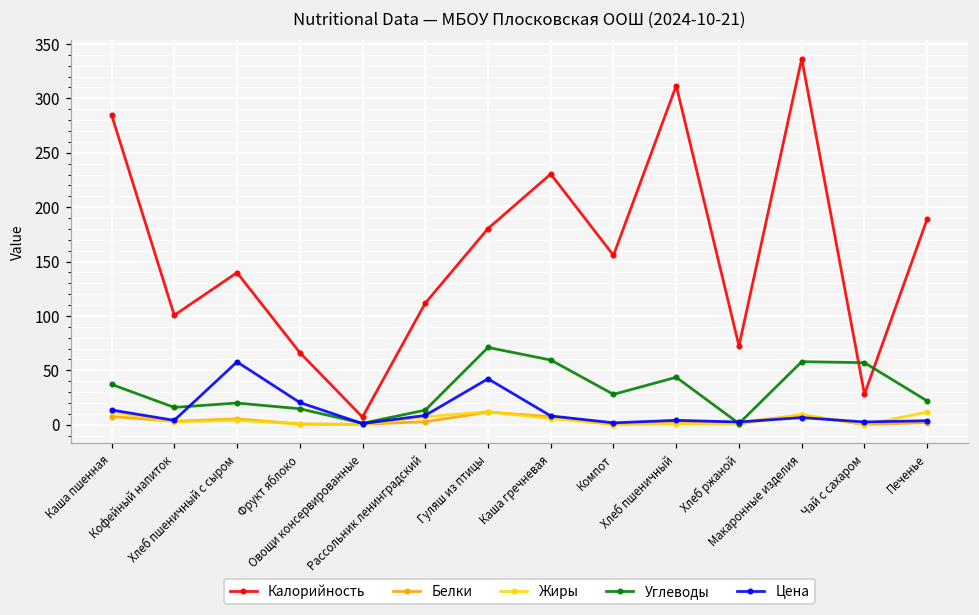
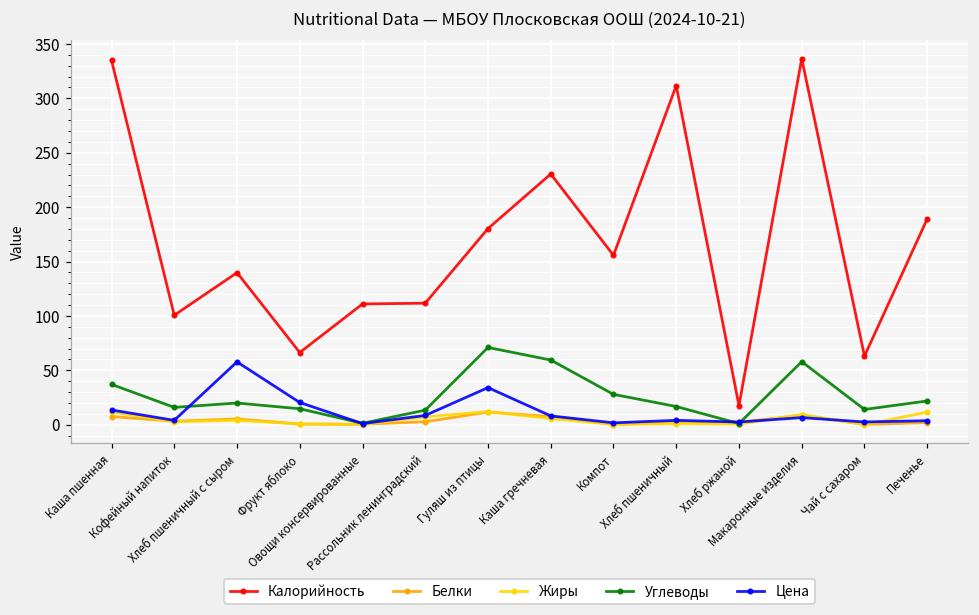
  {
    "Калорийность": {
-     "Каша пшенная": 290,
+     "Каша пшенная": 340,
      "Кофейный напиток": 100,
      "Хлеб пшеничный с сыром": 140,
      "Фрукт яблоко": 70,
-     "Овощи консервированные": 10,
+     "Овощи консервированные": 110,
      "Рассольник ленинградский": 110,
      "Гуляш из птицы": 180,
      "Каша гречневая": 230,
      "Компот": 160,
      "Хлеб пшеничный": 310,
-     "Хлеб ржаной": 70,
+     "Хлеб ржаной": 20,
      "Макаронные изделия": 340,
-     "Чай с сахаром": 30,
+     "Чай с сахаром": 60,
      "Печенье": 190
    },
    "Углеводы": {
      "Каша пшенная": 40,
      "Кофейный напиток": 20,
      "Хлеб пшеничный с сыром": 20,
      "Фрукт яблоко": 10,
      "Рассольник ленинградский": 10,
      "Гуляш из птицы": 70,
      "Каша гречневая": 60,
      "Компот": 30,
-     "Хлеб пшеничный": 40,
+     "Хлеб пшеничный": 20,
      "Макаронные изделия": 60,
-     "Чай с сахаром": 60,
+     "Чай с сахаром": 10,
      "Печенье": 20
    },
    "Цена": {
      "Хлеб пшеничный с сыром": 60,
      "Фрукт яблоко": 20,
-     "Гуляш из птицы": 40
+     "Гуляш из птицы": 30
    }
  }
